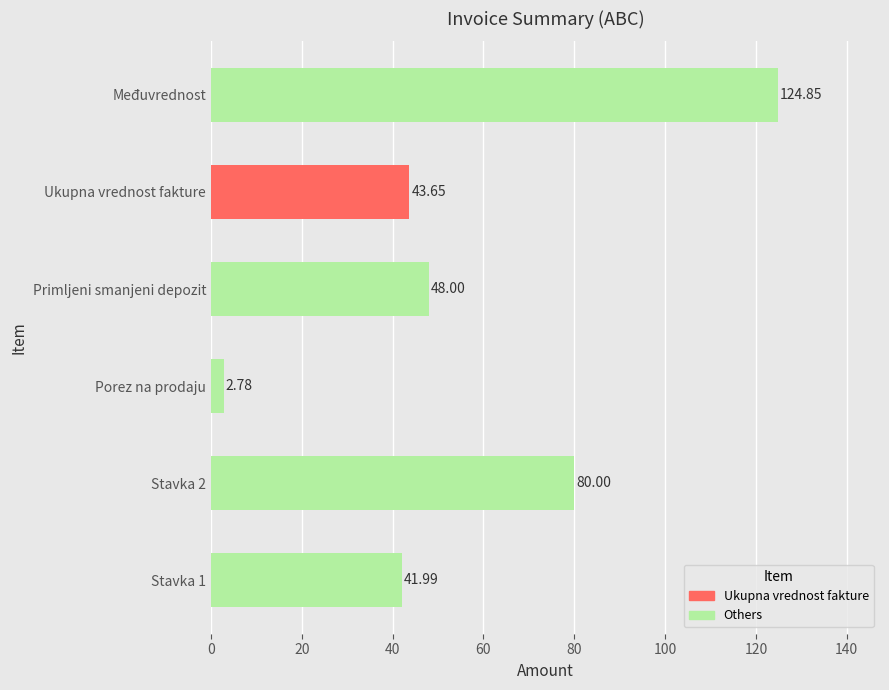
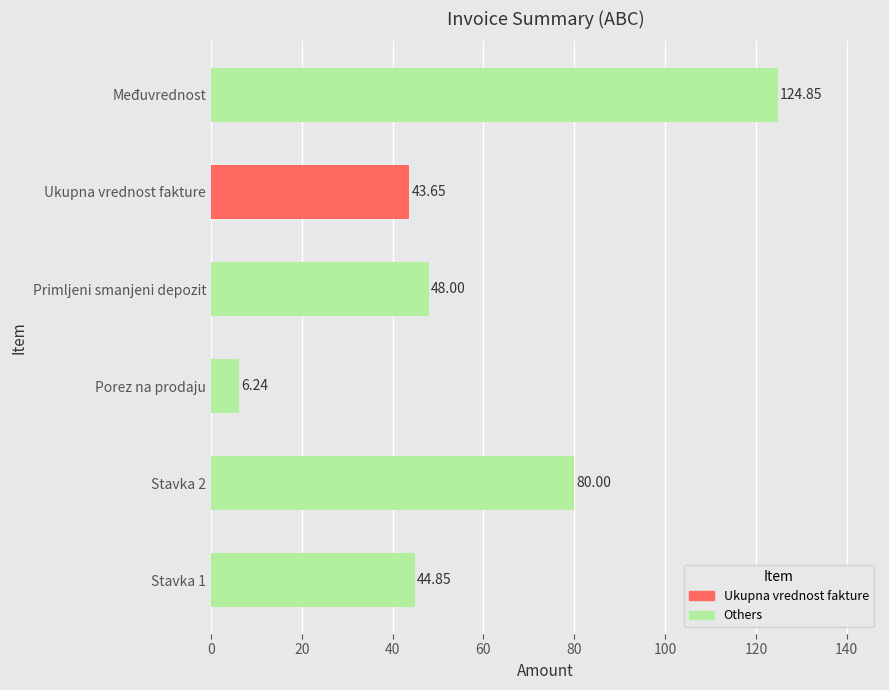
  {
    "Međuvrednost": 124.85,
    "Ukupna vrednost fakture": 43.65,
    "Primljeni smanjeni depozit": 48.00,
-   "Porez na prodaju": 2.78,
+   "Porez na prodaju": 6.24,
    "Stavka 2": 80.00,
-   "Stavka 1": 41.99
+   "Stavka 1": 44.85
  }
